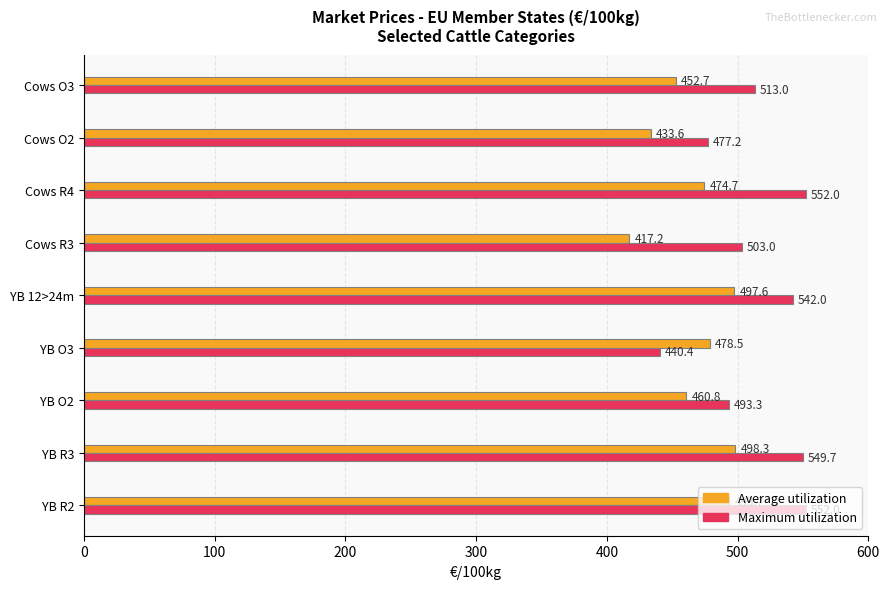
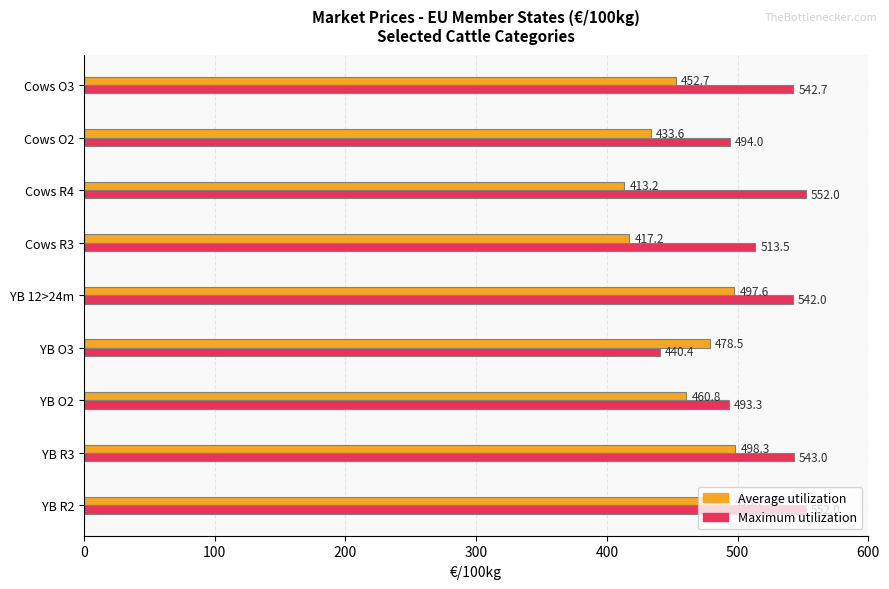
  {
    "Average utilization": {
      "Cows O3": 452.7,
      "Cows O2": 433.6,
-     "Cows R4": 474.7,
+     "Cows R4": 413.2,
      "Cows R3": 417.2,
      "YB 12>24m": 497.6,
      "YB O3": 478.5,
      "YB O2": 460.8,
      "YB R3": 498.3
    },
    "Maximum utilization": {
-     "Cows O3": 513.0,
-     "Cows O2": 477.2,
+     "Cows O3": 542.7,
+     "Cows O2": 494.0,
      "Cows R4": 552.0,
-     "Cows R3": 503.0,
+     "Cows R3": 513.5,
      "YB 12>24m": 542.0,
      "YB O3": 440.4,
      "YB O2": 493.3,
-     "YB R3": 549.7
+     "YB R3": 543.0
    }
  }
